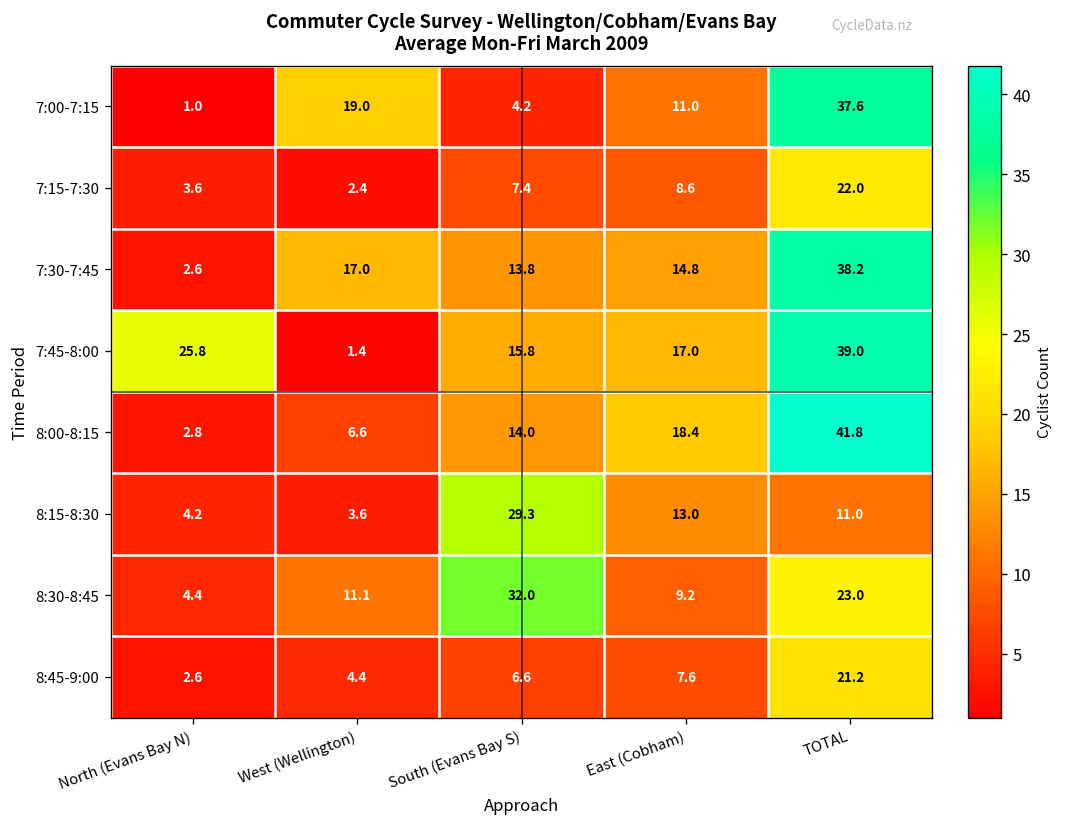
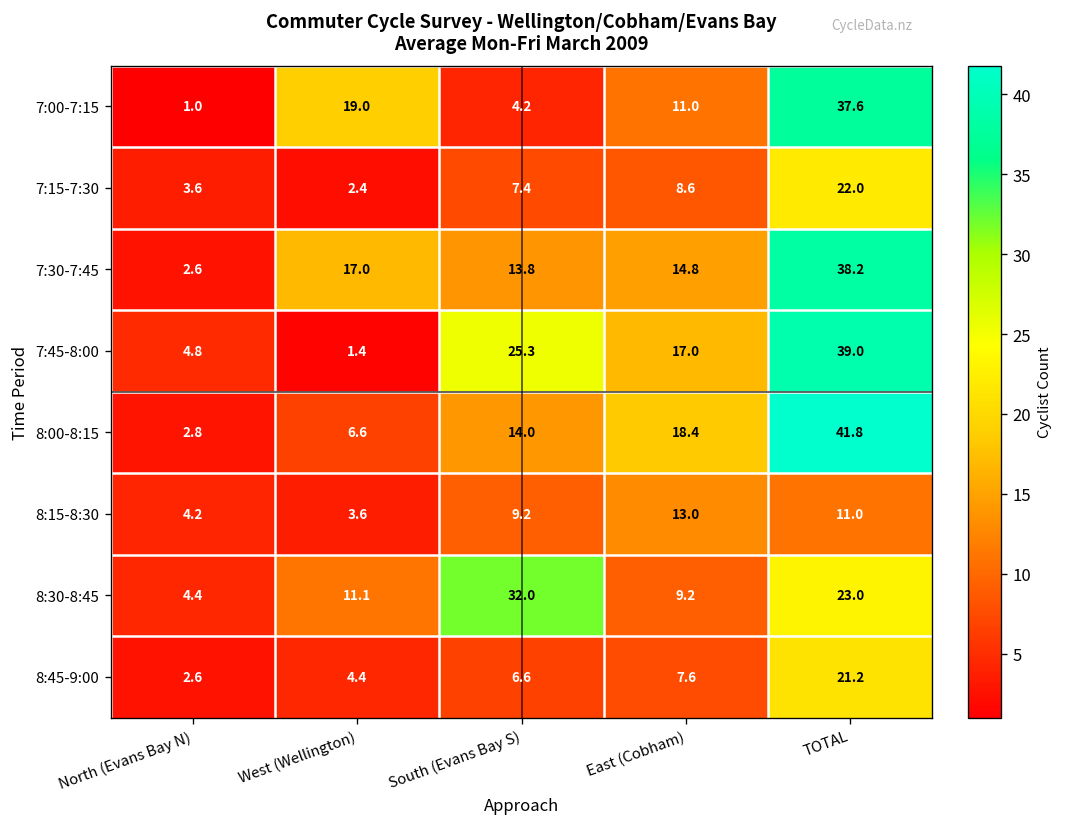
  {
    "7:00-7:15": {
      "North (Evans Bay N)": 1.0,
      "West (Wellington)": 19.0,
      "South (Evans Bay S)": 4.2,
      "East (Cobham)": 11.0,
      "TOTAL": 37.6
    },
    "7:15-7:30": {
      "North (Evans Bay N)": 3.6,
      "West (Wellington)": 2.4,
      "South (Evans Bay S)": 7.4,
      "East (Cobham)": 8.6,
      "TOTAL": 22.0
    },
    "7:30-7:45": {
      "North (Evans Bay N)": 2.6,
      "West (Wellington)": 17.0,
      "South (Evans Bay S)": 13.8,
      "East (Cobham)": 14.8,
      "TOTAL": 38.2
    },
    "7:45-8:00": {
-     "North (Evans Bay N)": 25.8,
+     "North (Evans Bay N)": 4.8,
      "West (Wellington)": 1.4,
-     "South (Evans Bay S)": 15.8,
+     "South (Evans Bay S)": 25.3,
      "East (Cobham)": 17.0,
      "TOTAL": 39.0
    },
    "8:00-8:15": {
      "North (Evans Bay N)": 2.8,
      "West (Wellington)": 6.6,
      "South (Evans Bay S)": 14.0,
      "East (Cobham)": 18.4,
      "TOTAL": 41.8
    },
    "8:15-8:30": {
      "North (Evans Bay N)": 4.2,
      "West (Wellington)": 3.6,
-     "South (Evans Bay S)": 29.3,
+     "South (Evans Bay S)": 9.2,
      "East (Cobham)": 13.0,
      "TOTAL": 11.0
    },
    "8:30-8:45": {
      "North (Evans Bay N)": 4.4,
      "West (Wellington)": 11.1,
      "South (Evans Bay S)": 32.0,
      "East (Cobham)": 9.2,
      "TOTAL": 23.0
    },
    "8:45-9:00": {
      "North (Evans Bay N)": 2.6,
      "West (Wellington)": 4.4,
      "South (Evans Bay S)": 6.6,
      "East (Cobham)": 7.6,
      "TOTAL": 21.2
    }
  }
